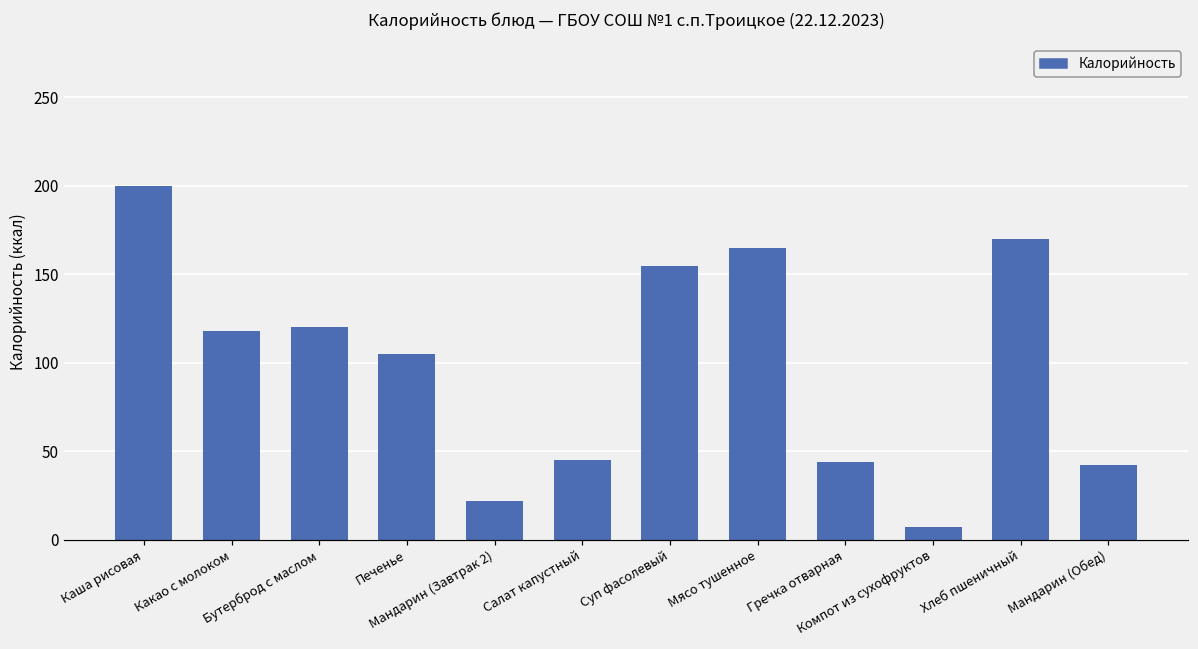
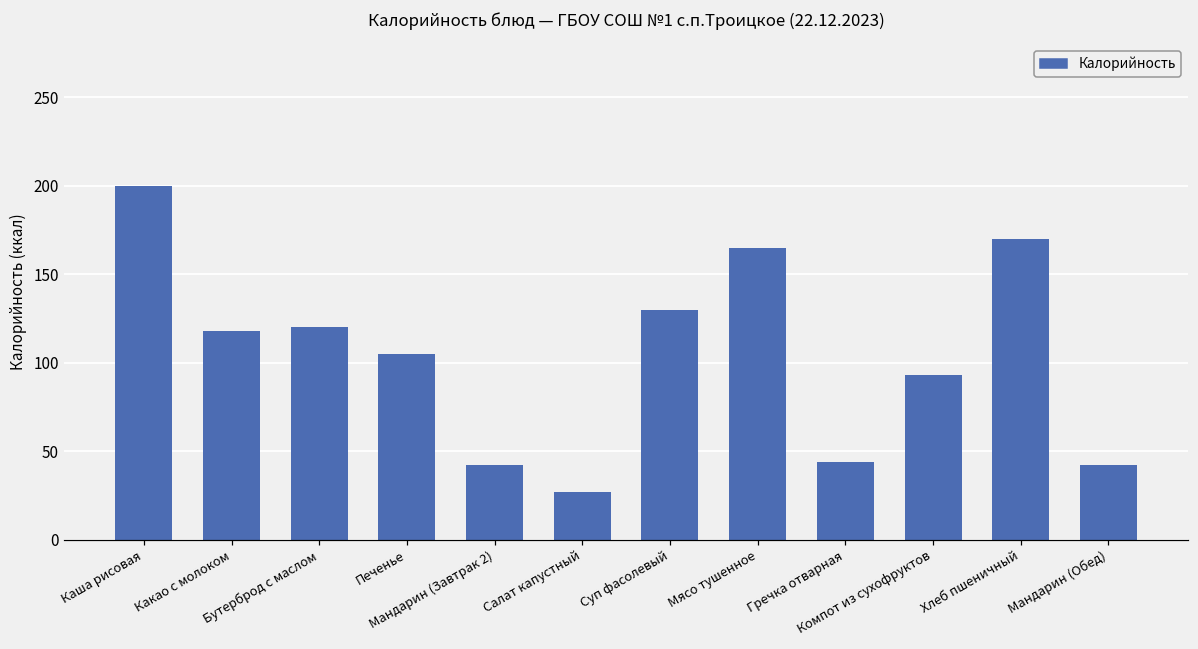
  {
    "Каша рисовая": 200,
    "Какао с молоком": 118,
    "Бутерброд с маслом": 120,
    "Печенье": 105,
-   "Мандарин (Завтрак 2)": 22,
-   "Салат капустный": 45,
-   "Суп фасолевый": 155,
+   "Мандарин (Завтрак 2)": 42,
+   "Салат капустный": 27,
+   "Суп фасолевый": 130,
    "Мясо тушенное": 165,
    "Гречка отварная": 44,
-   "Компот из сухофруктов": 7,
+   "Компот из сухофруктов": 93,
    "Хлеб пшеничный": 170,
    "Мандарин (Обед)": 42
  }
